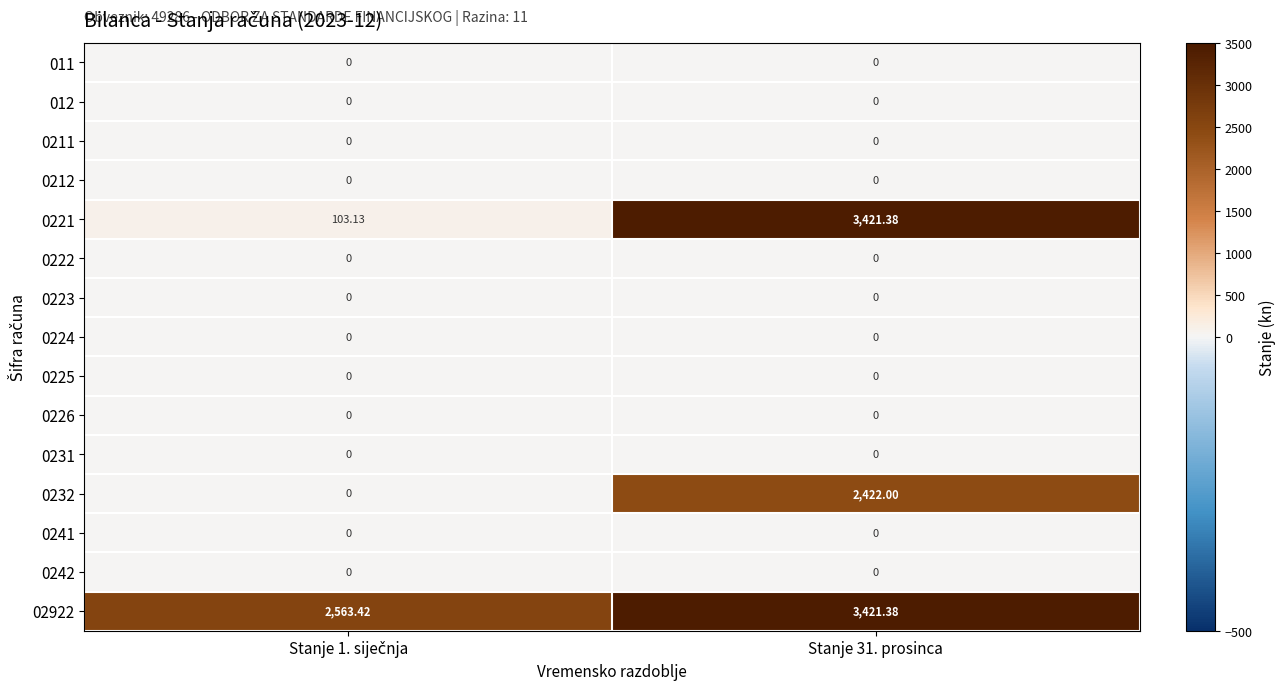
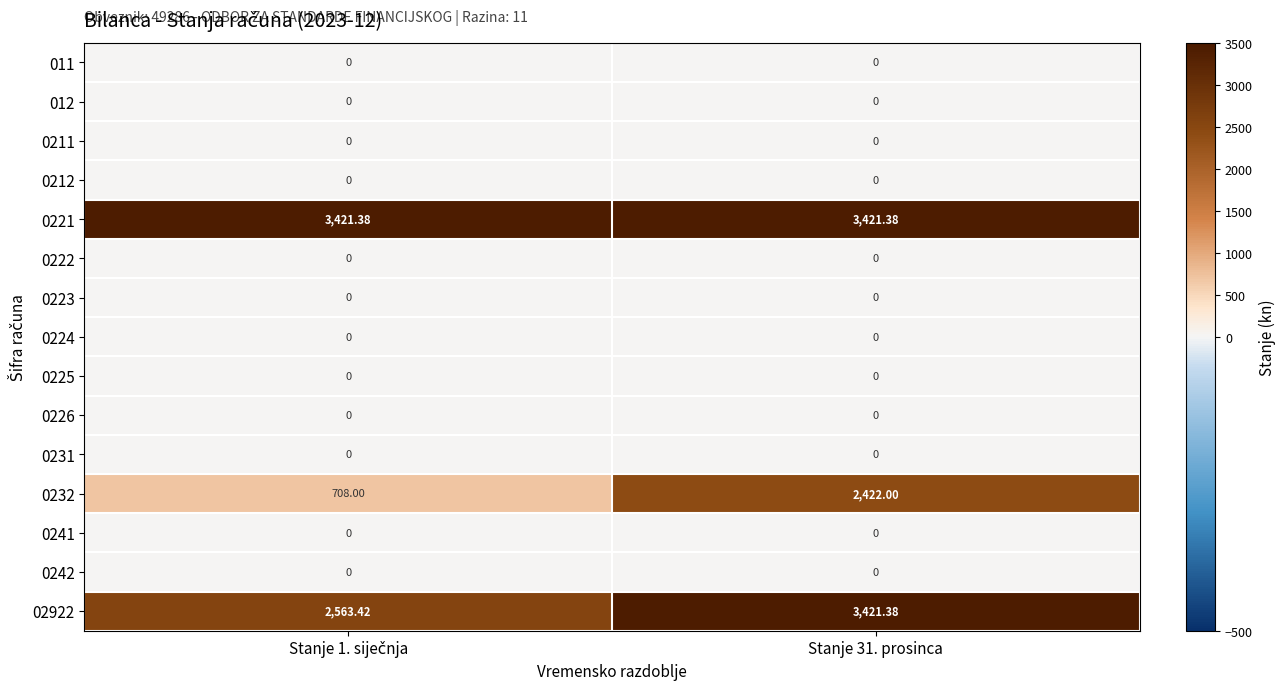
  {
    "011": {
      "Stanje 1. siječnja": "0",
      "Stanje 31. prosinca": "0"
    },
    "012": {
      "Stanje 1. siječnja": "0",
      "Stanje 31. prosinca": "0"
    },
    "0211": {
      "Stanje 1. siječnja": "0",
      "Stanje 31. prosinca": "0"
    },
    "0212": {
      "Stanje 1. siječnja": "0",
      "Stanje 31. prosinca": "0"
    },
    "0221": {
-     "Stanje 1. siječnja": "103.13",
+     "Stanje 1. siječnja": "3,421.38",
      "Stanje 31. prosinca": "3,421.38"
    },
    "0222": {
      "Stanje 1. siječnja": "0",
      "Stanje 31. prosinca": "0"
    },
    "0223": {
      "Stanje 1. siječnja": "0",
      "Stanje 31. prosinca": "0"
    },
    "0224": {
      "Stanje 1. siječnja": "0",
      "Stanje 31. prosinca": "0"
    },
    "0225": {
      "Stanje 1. siječnja": "0",
      "Stanje 31. prosinca": "0"
    },
    "0226": {
      "Stanje 1. siječnja": "0",
      "Stanje 31. prosinca": "0"
    },
    "0231": {
      "Stanje 1. siječnja": "0",
      "Stanje 31. prosinca": "0"
    },
    "0232": {
-     "Stanje 1. siječnja": "0",
+     "Stanje 1. siječnja": "708.00",
      "Stanje 31. prosinca": "2,422.00"
    },
    "0241": {
      "Stanje 1. siječnja": "0",
      "Stanje 31. prosinca": "0"
    },
    "0242": {
      "Stanje 1. siječnja": "0",
      "Stanje 31. prosinca": "0"
    },
    "02922": {
      "Stanje 1. siječnja": "2,563.42",
      "Stanje 31. prosinca": "3,421.38"
    }
  }
